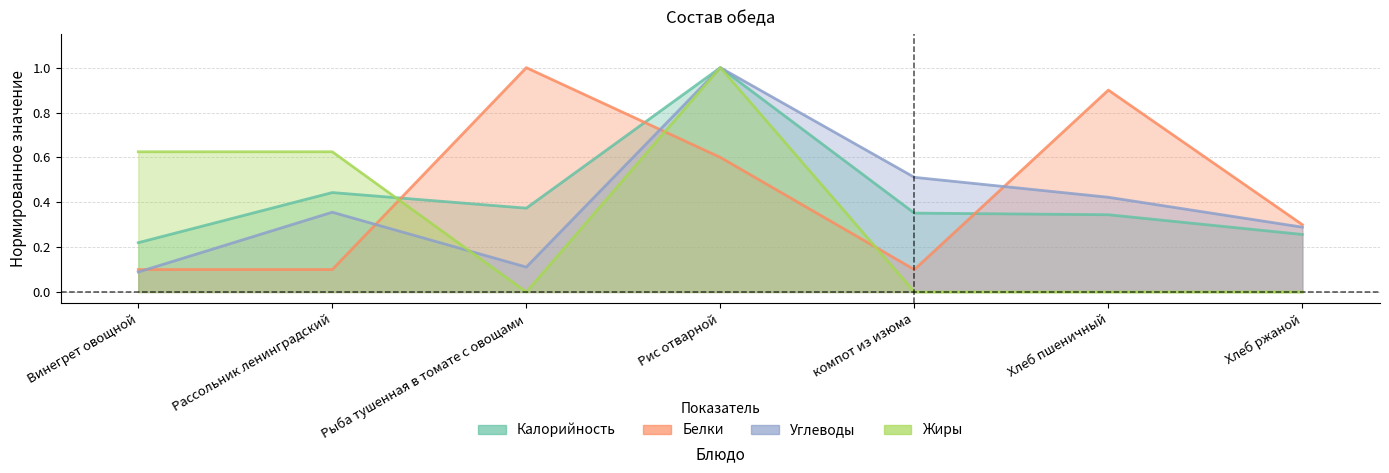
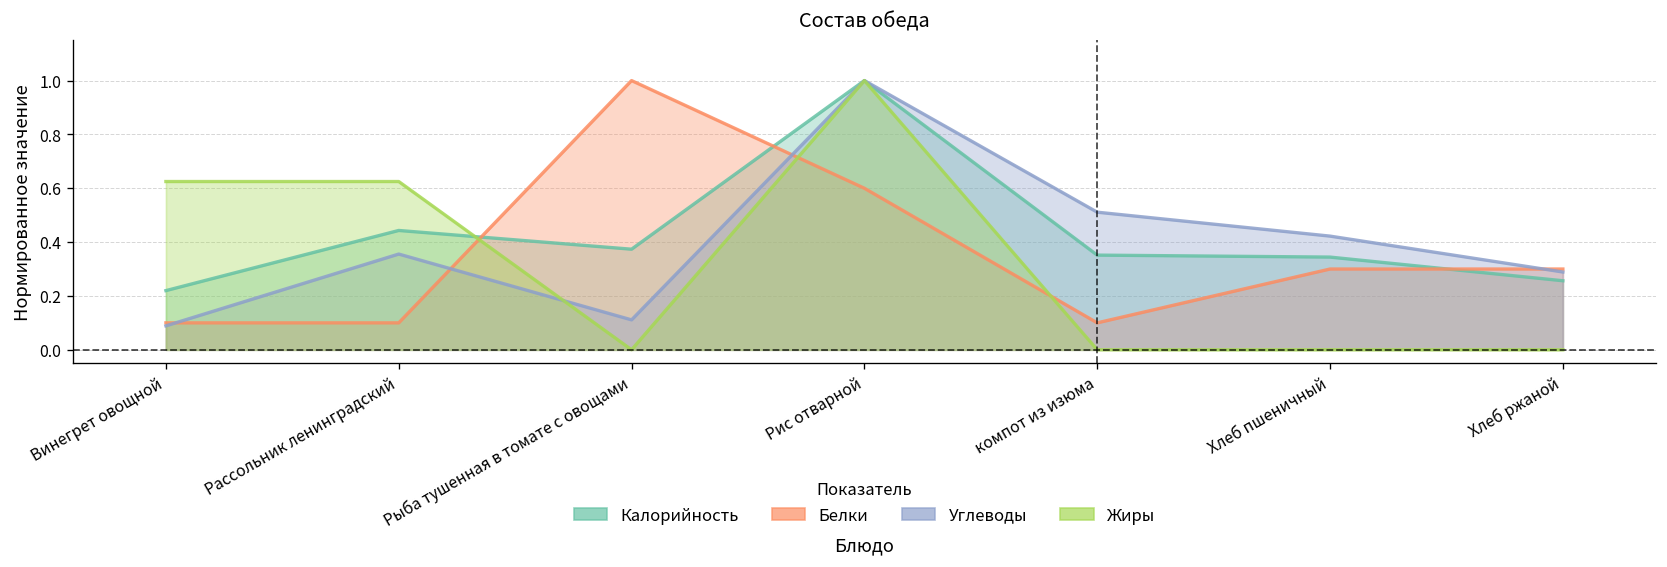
  {
    "Белки": {
      "Рассольник ленинградский": 0.10,
      "Рыба тушенная в томате с овощами": 1.00,
      "Рис отварной": 0.60,
      "компот из изюма": 0.10,
-     "Хлеб пшеничный": 0.90
+     "Хлеб пшеничный": 0.30
    }
  }
